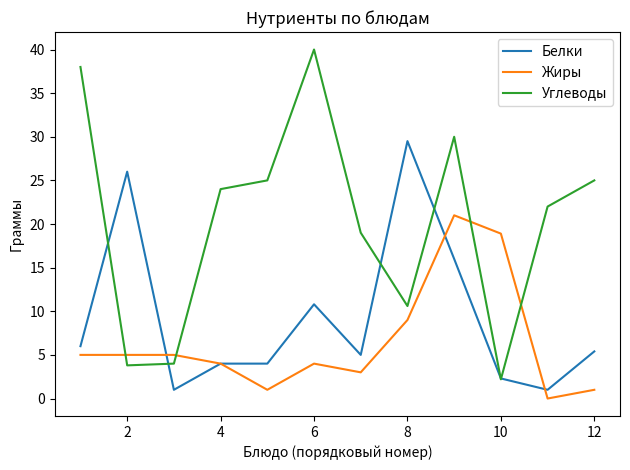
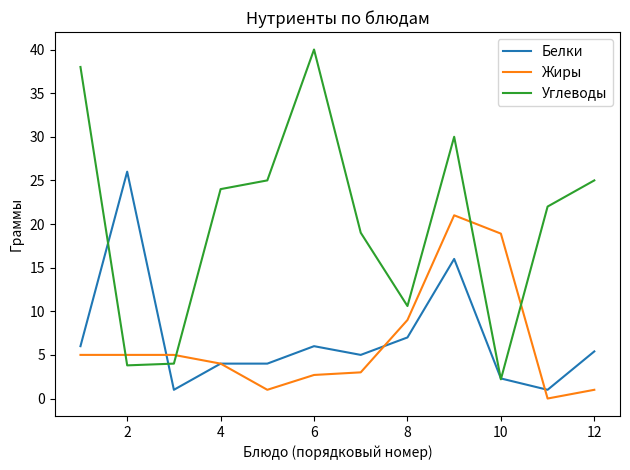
  {
    "Белки": {
      "2": 26,
-     "6": 11,
-     "8": 30,
+     "6": 6,
+     "8": 7,
      "12": 5
    },
    "Жиры": {
      "2": 5,
-     "6": 4,
+     "6": 3,
      "8": 9,
      "10": 19,
      "12": 1
    },
    "Углеводы": {
      "2": 4,
      "4": 24,
      "6": 40,
      "8": 11,
      "12": 25
    }
  }
